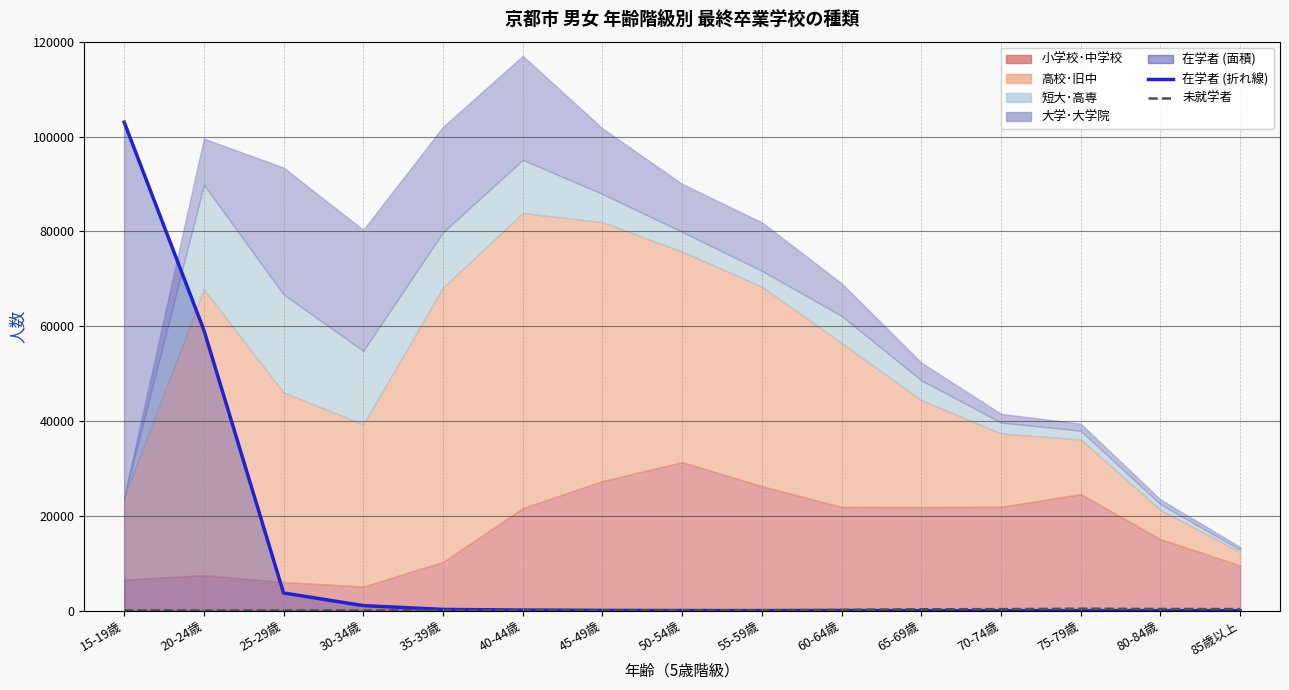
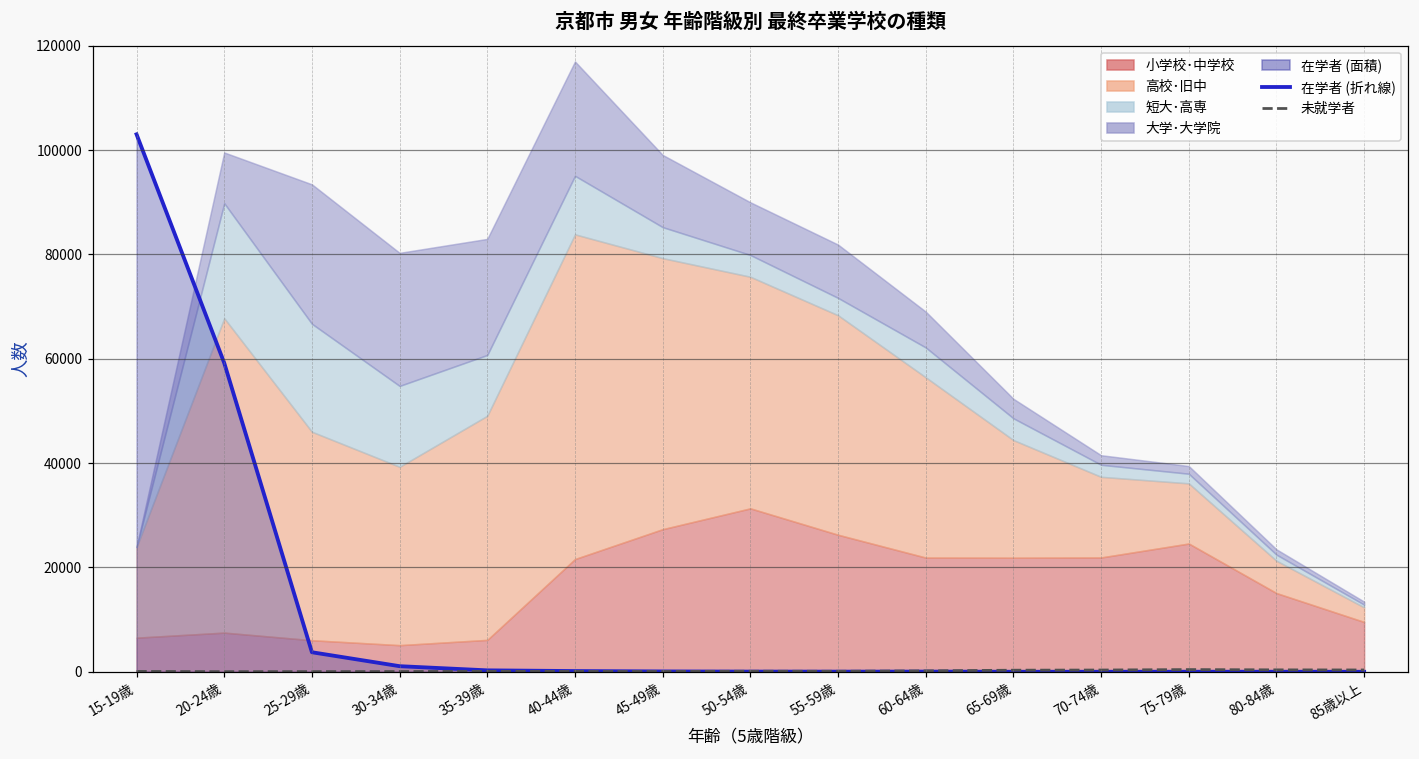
  {
    "小学校･中学校": {
      "15-19歳": 7000,
      "20-24歳": 8000,
      "25-29歳": 6000,
      "30-34歳": 5000,
-     "35-39歳": 10000,
+     "35-39歳": 6000,
      "40-44歳": 22000,
      "45-49歳": 27000,
      "50-54歳": 31000,
      "55-59歳": 26000,
      "60-64歳": 22000,
      "65-69歳": 22000,
      "70-74歳": 22000,
      "75-79歳": 25000,
      "80-84歳": 15000,
      "85歳以上": 10000
    },
    "未就学者": {
      "15-19歳": 0,
      "20-24歳": 0,
      "25-29歳": 0,
      "30-34歳": 0
    },
    "高校･旧中": {
      "20-24歳": 60000,
      "25-29歳": 40000,
      "30-34歳": 34000,
-     "35-39歳": 58000,
+     "35-39歳": 43000,
      "40-44歳": 62000,
-     "45-49歳": 55000,
+     "45-49歳": 52000,
      "50-54歳": 44000,
      "55-59歳": 42000,
      "60-64歳": 35000,
      "65-69歳": 23000,
      "70-74歳": 15000,
      "75-79歳": 12000,
      "80-84歳": 6000
    }
  }
